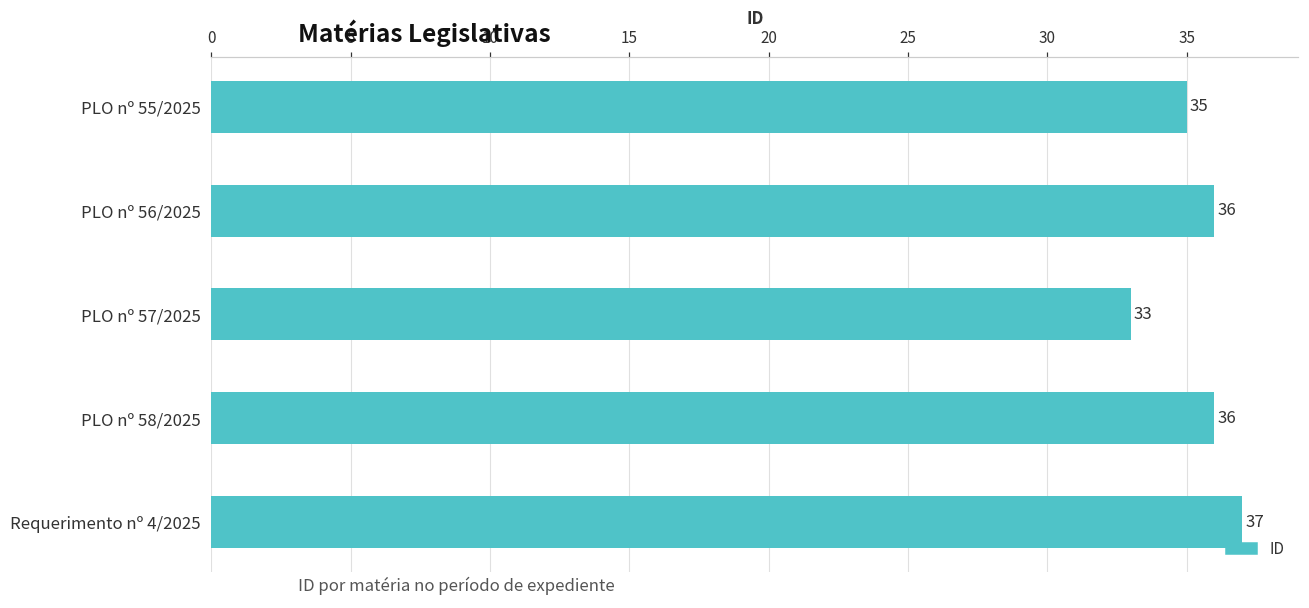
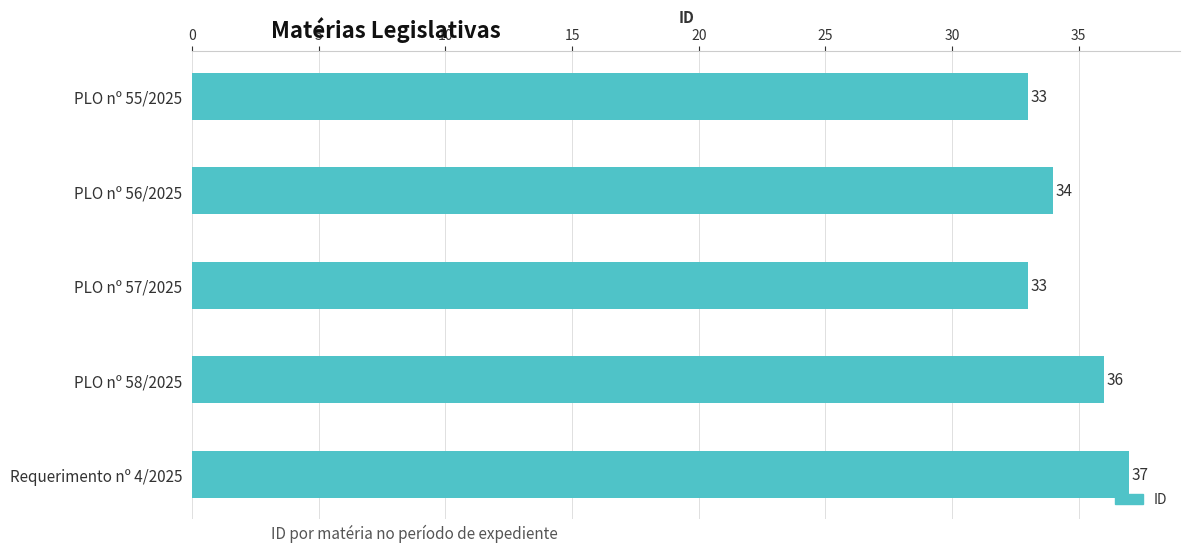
  {
-   "PLO nº 55/2025": 35,
-   "PLO nº 56/2025": 36,
+   "PLO nº 55/2025": 33,
+   "PLO nº 56/2025": 34,
    "PLO nº 57/2025": 33,
    "PLO nº 58/2025": 36,
    "Requerimento nº 4/2025": 37
  }
